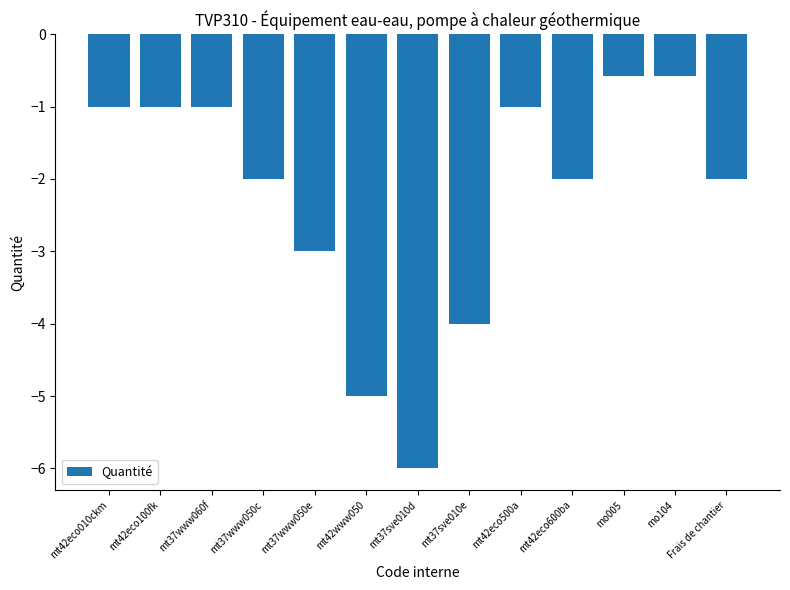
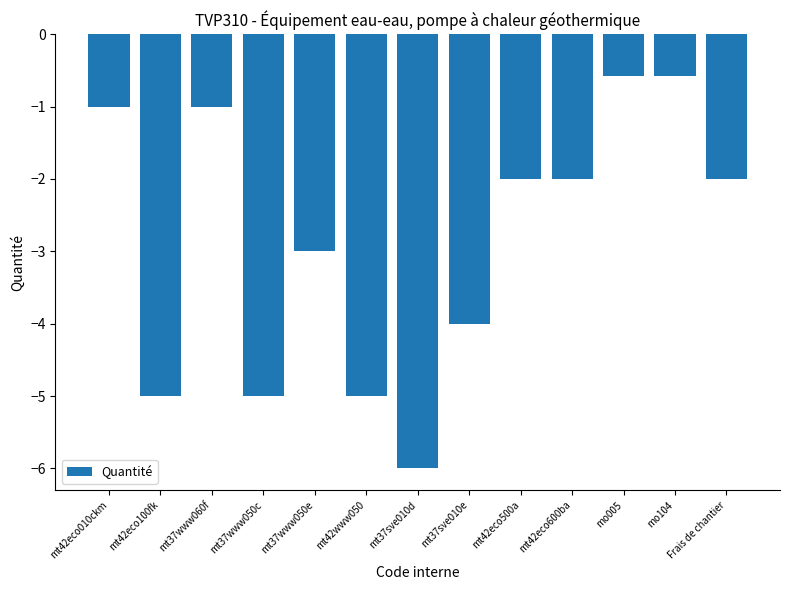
  {
    "mt42eco010ckm": -1.0,
-   "mt42eco100fk": -1.0,
+   "mt42eco100fk": -5.0,
    "mt37www060f": -1.0,
-   "mt37www050c": -2.0,
+   "mt37www050c": -5.0,
    "mt37www050e": -3.0,
    "mt42www050": -5.0,
    "mt37sve010d": -6.0,
    "mt37sve010e": -4.0,
-   "mt42eco500a": -1.0,
+   "mt42eco500a": -2.0,
    "mt42eco600ba": -2.0,
    "mo005": -0.6,
    "mo104": -0.6,
    "Frais de chantier": -2.0
  }
